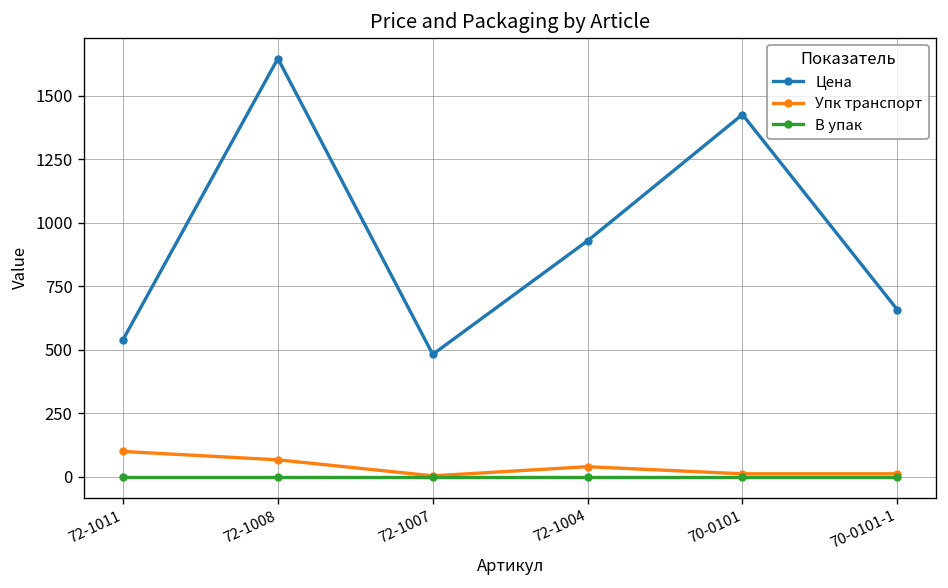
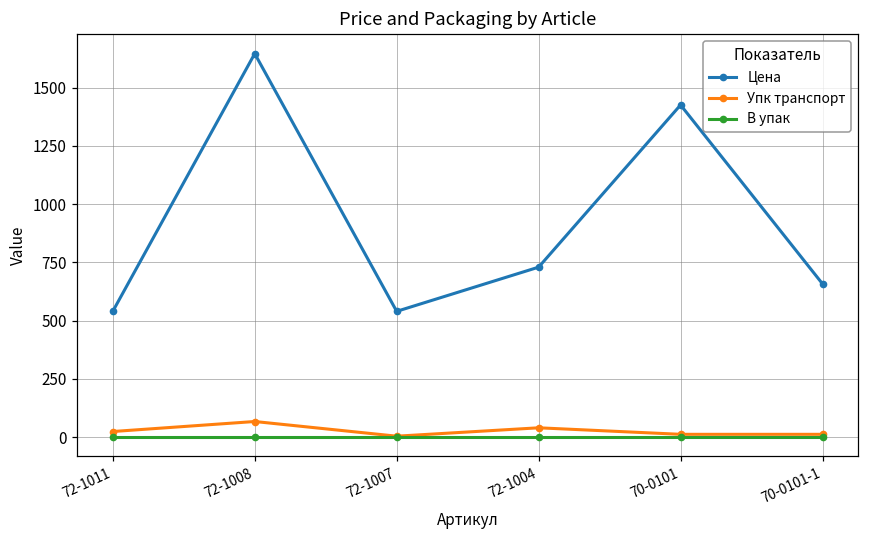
  {
    "Цена": {
      "72-1011": 540,
      "72-1008": 1650,
-     "72-1007": 480,
-     "72-1004": 930,
+     "72-1007": 540,
+     "72-1004": 730,
      "70-0101": 1430,
      "70-0101-1": 660
    },
    "Упк транспорт": {
-     "72-1011": 100,
+     "72-1011": 20,
      "72-1008": 70,
      "72-1004": 40
    },
    "В упак": {
      "72-1011": 0,
      "72-1008": 0,
      "72-1004": 0
    }
  }
